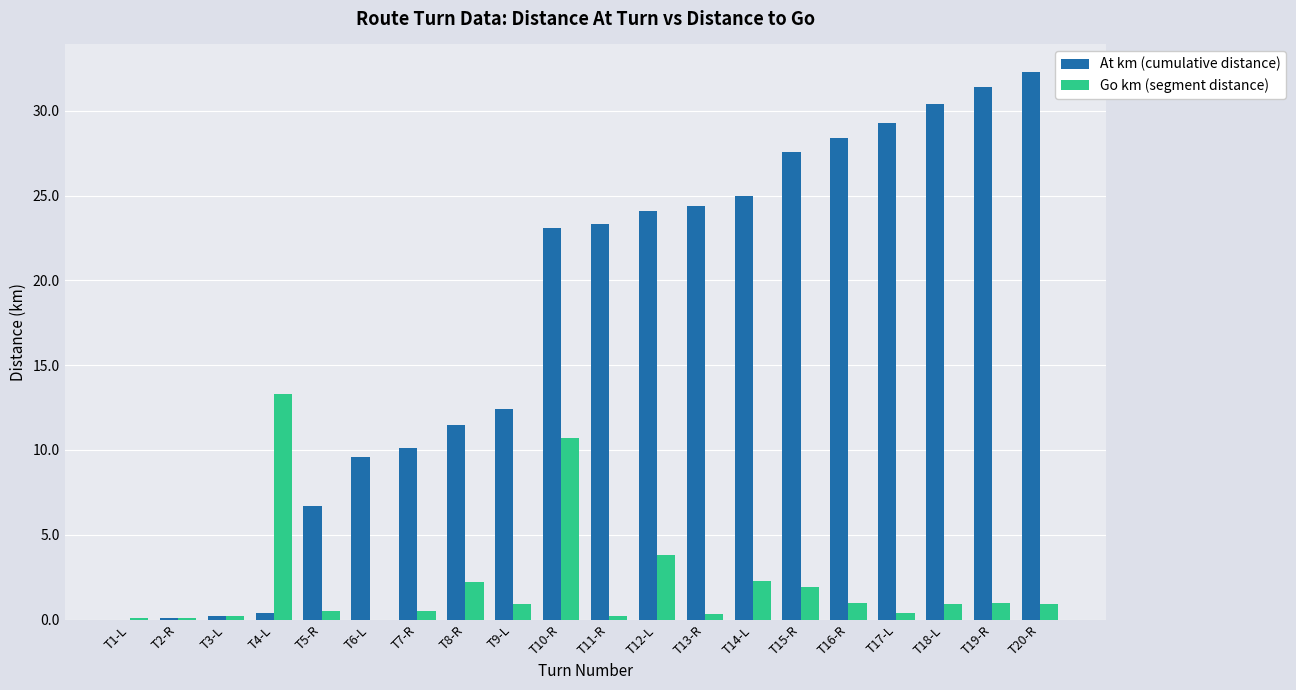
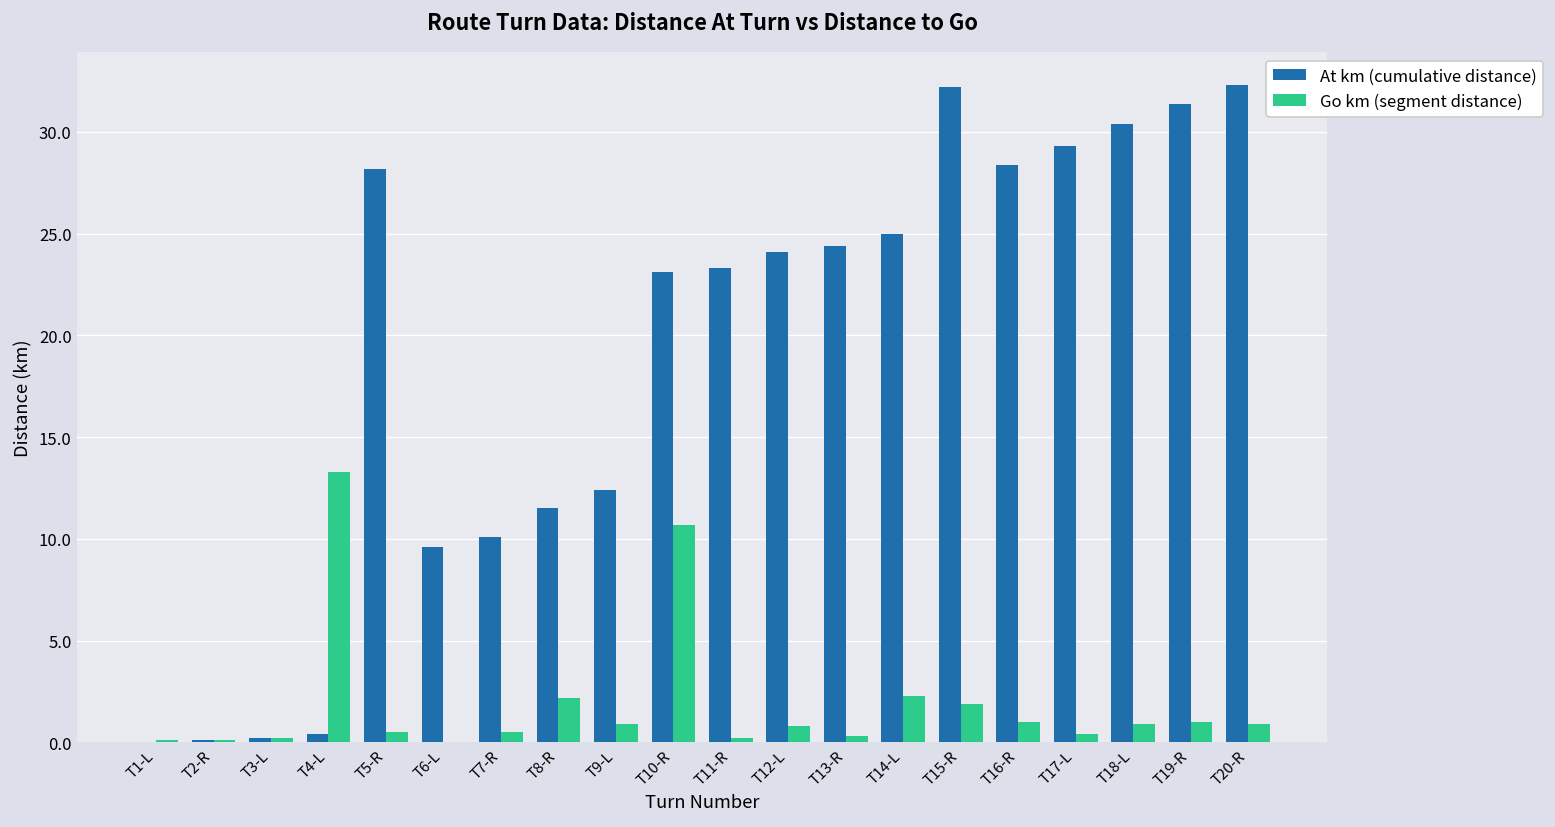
  {
    "At km (cumulative distance)": {
      "T1-L": 0.0,
      "T3-L": 0.2,
      "T4-L": 0.4,
-     "T5-R": 6.7,
+     "T5-R": 28.2,
      "T6-L": 9.6,
      "T7-R": 10.1,
      "T8-R": 11.5,
      "T9-L": 12.4,
      "T10-R": 23.1,
      "T11-R": 23.3,
      "T12-L": 24.1,
      "T13-R": 24.4,
      "T14-L": 25.0,
-     "T15-R": 27.6,
+     "T15-R": 32.2,
      "T16-R": 28.4,
      "T17-L": 29.3,
      "T18-L": 30.4,
      "T19-R": 31.4,
      "T20-R": 32.3
    },
    "Go km (segment distance)": {
      "T3-L": 0.2,
      "T4-L": 13.3,
      "T5-R": 0.5,
      "T6-L": 0.0,
      "T7-R": 0.5,
      "T8-R": 2.2,
      "T9-L": 0.9,
      "T10-R": 10.7,
      "T11-R": 0.2,
-     "T12-L": 3.8,
+     "T12-L": 0.8,
      "T13-R": 0.3,
      "T14-L": 2.3,
      "T15-R": 1.9,
      "T16-R": 1.0,
      "T17-L": 0.4,
      "T18-L": 0.9,
      "T19-R": 1.0,
      "T20-R": 0.9
    }
  }
